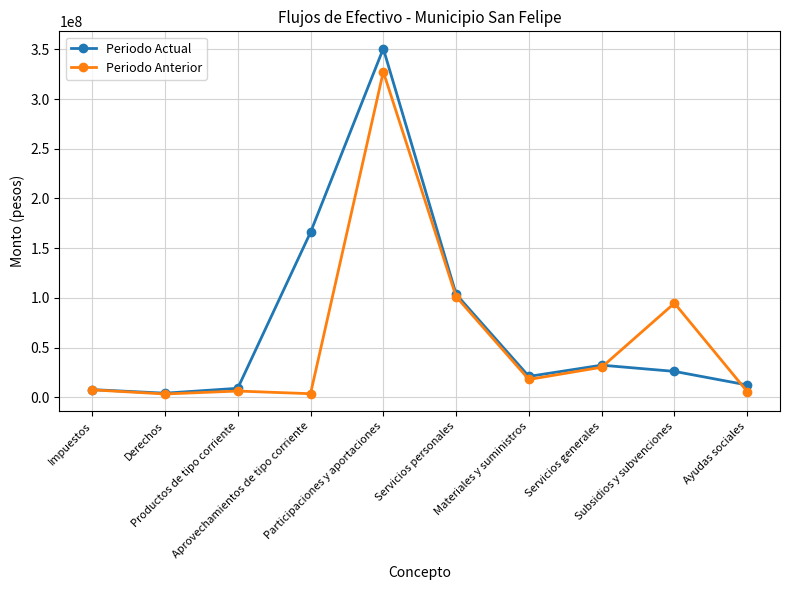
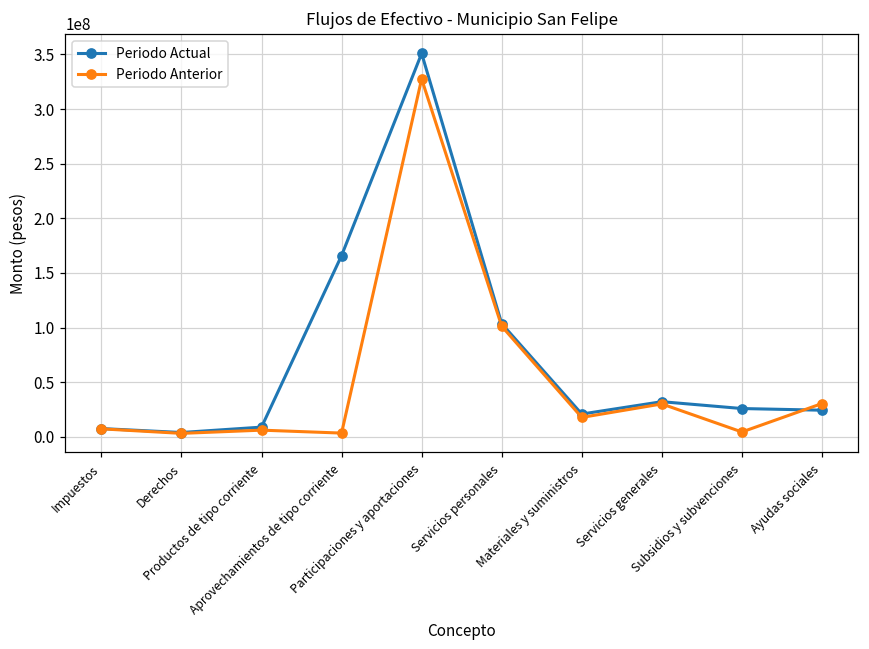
  {
    "Periodo Actual": {
      "Productos de tipo corriente": 10000000,
      "Aprovechamientos de tipo corriente": 170000000,
      "Participaciones y aportaciones": 350000000,
      "Materiales y suministros": 20000000,
      "Subsidios y subvenciones": 30000000,
-     "Ayudas sociales": 10000000
+     "Ayudas sociales": 20000000
    },
    "Periodo Anterior": {
      "Productos de tipo corriente": 10000000,
      "Aprovechamientos de tipo corriente": 0,
      "Participaciones y aportaciones": 330000000,
      "Materiales y suministros": 20000000,
-     "Subsidios y subvenciones": 90000000,
-     "Ayudas sociales": 10000000
+     "Subsidios y subvenciones": 0,
+     "Ayudas sociales": 30000000
    }
  }
